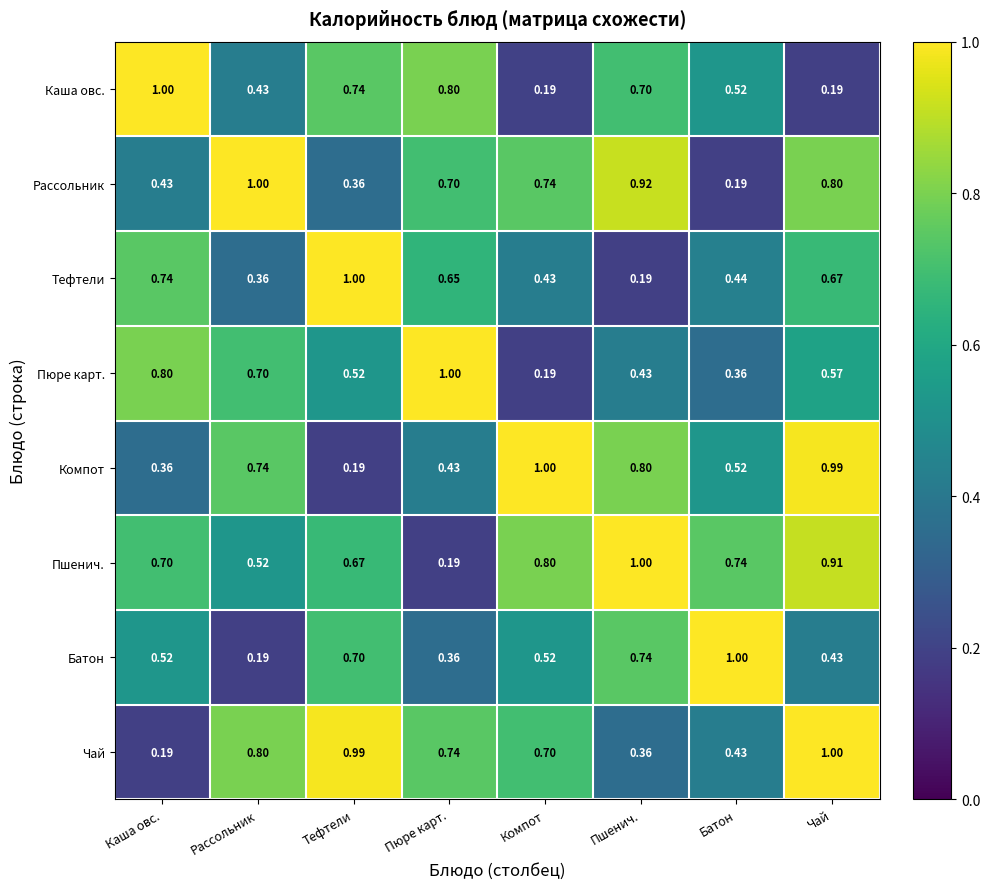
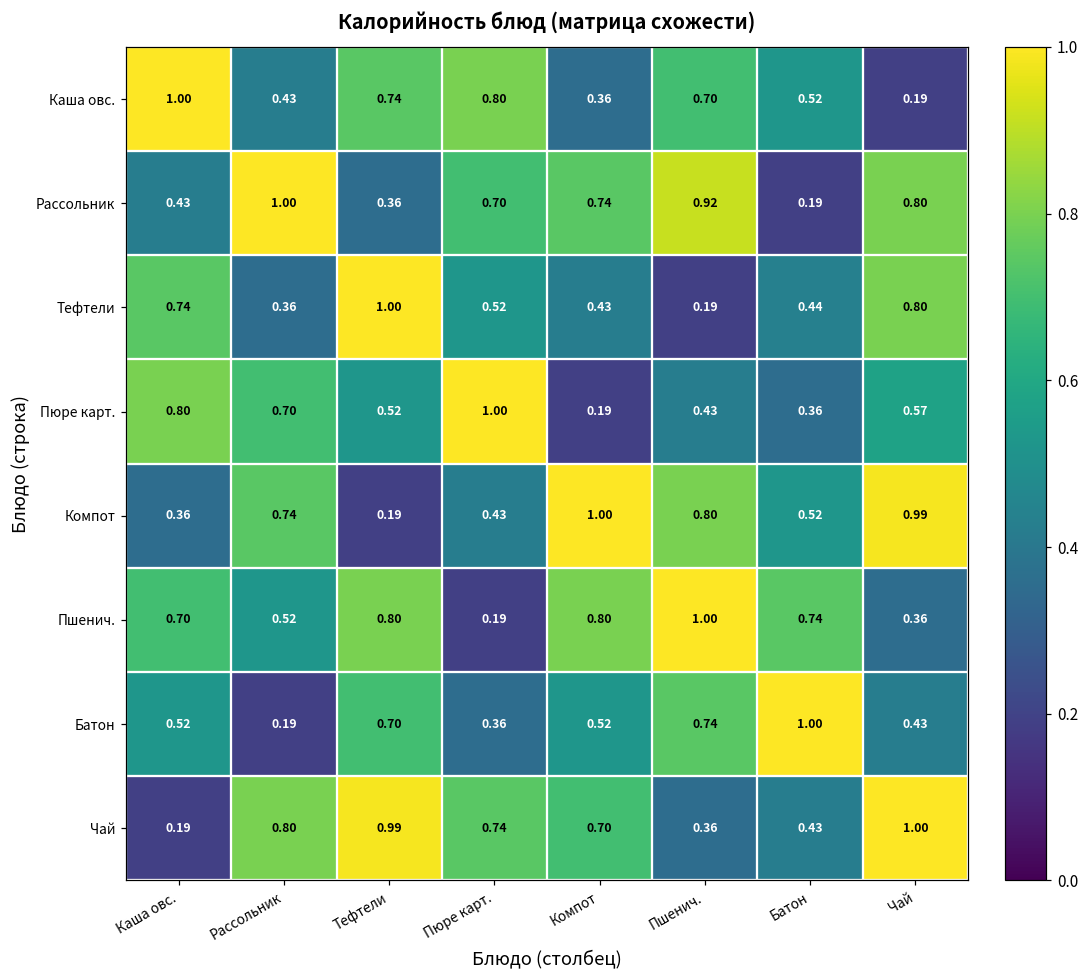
  {
    "Каша овс.": {
      "Каша овс.": 1.00,
      "Рассольник": 0.43,
      "Тефтели": 0.74,
      "Пюре карт.": 0.80,
-     "Компот": 0.19,
+     "Компот": 0.36,
      "Пшенич.": 0.70,
      "Батон": 0.52,
      "Чай": 0.19
    },
    "Рассольник": {
      "Каша овс.": 0.43,
      "Рассольник": 1.00,
      "Тефтели": 0.36,
      "Пюре карт.": 0.70,
      "Компот": 0.74,
      "Пшенич.": 0.92,
      "Батон": 0.19,
      "Чай": 0.80
    },
    "Тефтели": {
      "Каша овс.": 0.74,
      "Рассольник": 0.36,
      "Тефтели": 1.00,
-     "Пюре карт.": 0.65,
+     "Пюре карт.": 0.52,
      "Компот": 0.43,
      "Пшенич.": 0.19,
      "Батон": 0.44,
-     "Чай": 0.67
+     "Чай": 0.80
    },
    "Пюре карт.": {
      "Каша овс.": 0.80,
      "Рассольник": 0.70,
      "Тефтели": 0.52,
      "Пюре карт.": 1.00,
      "Компот": 0.19,
      "Пшенич.": 0.43,
      "Батон": 0.36,
      "Чай": 0.57
    },
    "Компот": {
      "Каша овс.": 0.36,
      "Рассольник": 0.74,
      "Тефтели": 0.19,
      "Пюре карт.": 0.43,
      "Компот": 1.00,
      "Пшенич.": 0.80,
      "Батон": 0.52,
      "Чай": 0.99
    },
    "Пшенич.": {
      "Каша овс.": 0.70,
      "Рассольник": 0.52,
-     "Тефтели": 0.67,
+     "Тефтели": 0.80,
      "Пюре карт.": 0.19,
      "Компот": 0.80,
      "Пшенич.": 1.00,
      "Батон": 0.74,
-     "Чай": 0.91
+     "Чай": 0.36
    },
    "Батон": {
      "Каша овс.": 0.52,
      "Рассольник": 0.19,
      "Тефтели": 0.70,
      "Пюре карт.": 0.36,
      "Компот": 0.52,
      "Пшенич.": 0.74,
      "Батон": 1.00,
      "Чай": 0.43
    },
    "Чай": {
      "Каша овс.": 0.19,
      "Рассольник": 0.80,
      "Тефтели": 0.99,
      "Пюре карт.": 0.74,
      "Компот": 0.70,
      "Пшенич.": 0.36,
      "Батон": 0.43,
      "Чай": 1.00
    }
  }
